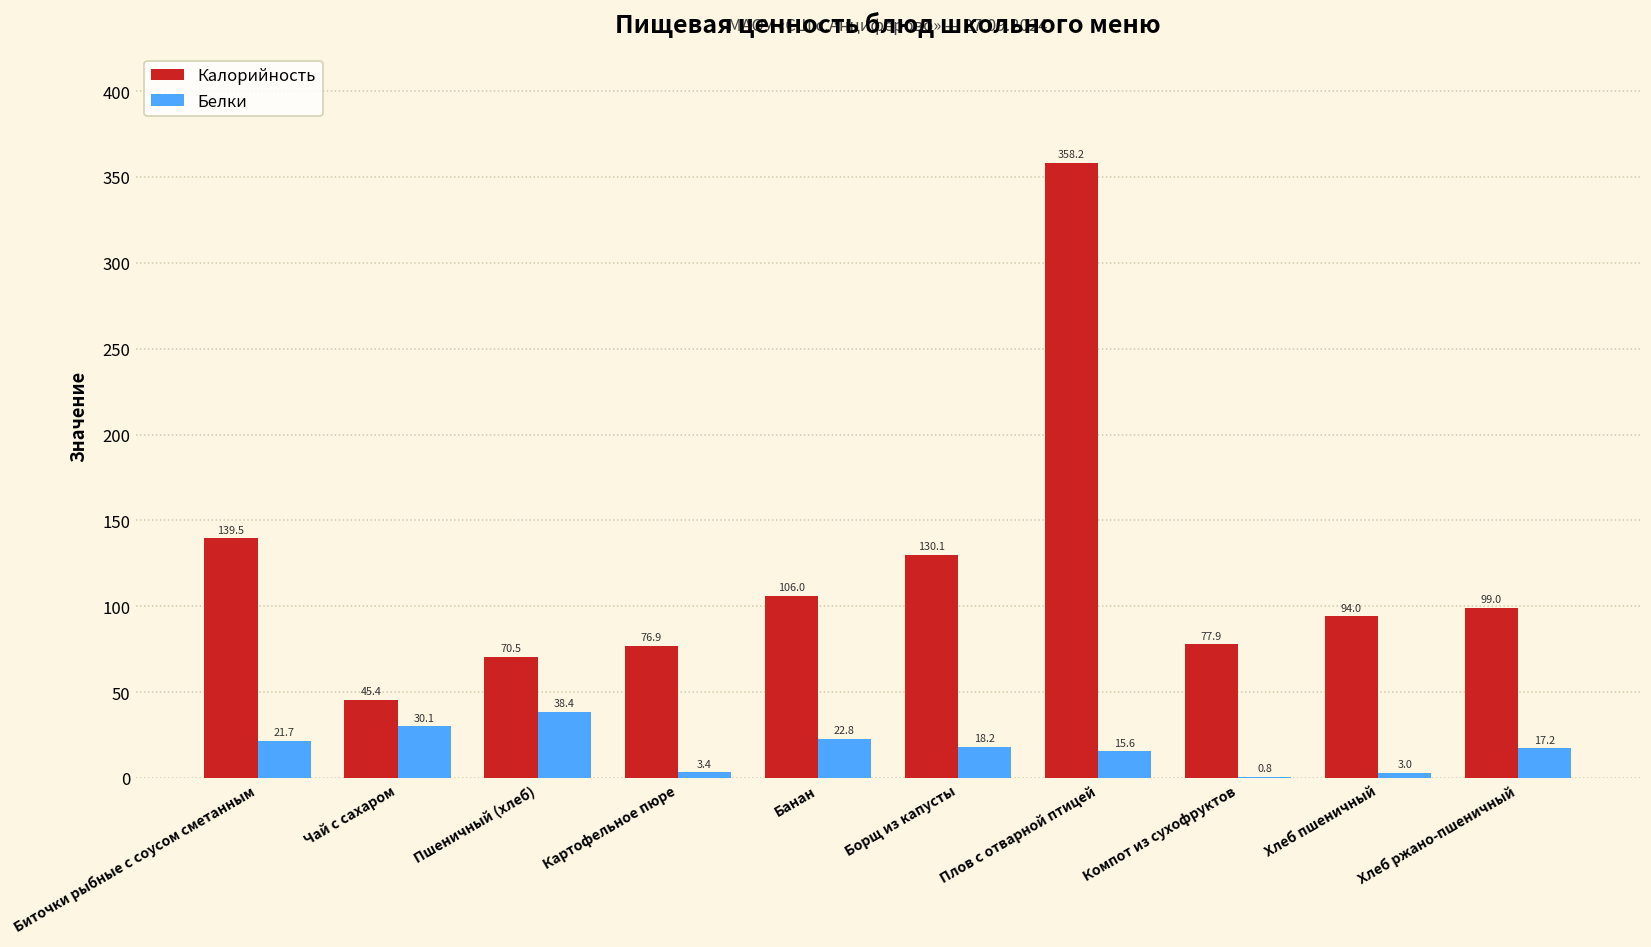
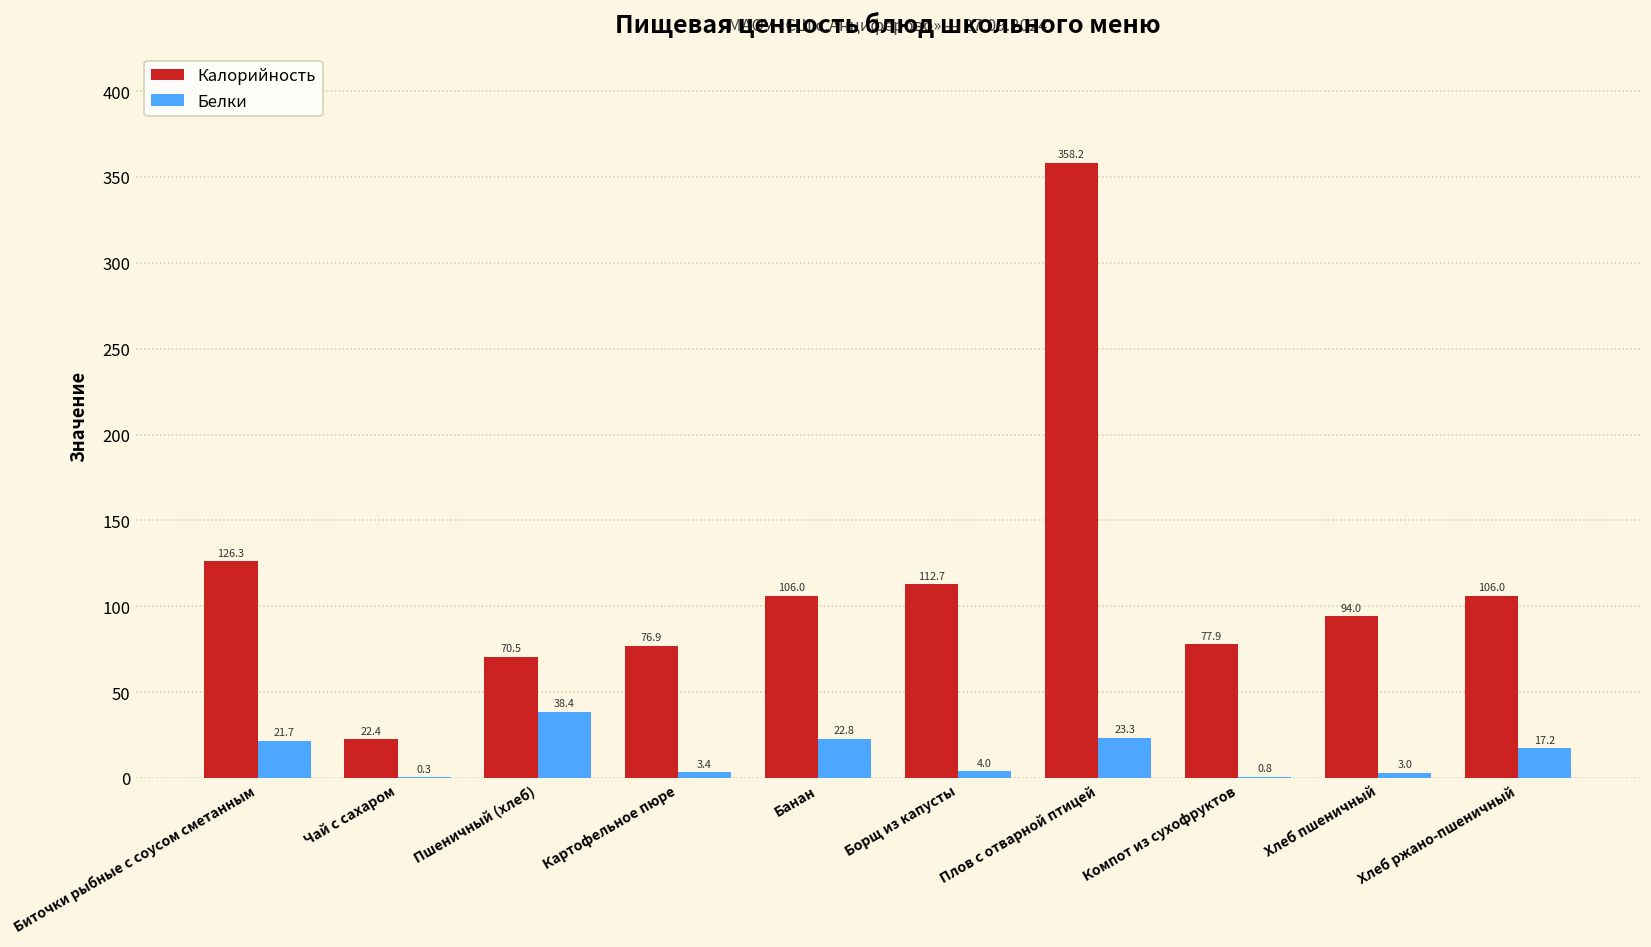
  {
    "Калорийность": {
-     "Биточки рыбные с соусом сметанным": 139.5,
-     "Чай с сахаром": 45.4,
+     "Биточки рыбные с соусом сметанным": 126.3,
+     "Чай с сахаром": 22.4,
      "Пшеничный (хлеб)": 70.5,
      "Картофельное пюре": 76.9,
      "Банан": 106.0,
-     "Борщ из капусты": 130.1,
+     "Борщ из капусты": 112.7,
      "Плов с отварной птицей": 358.2,
      "Компот из сухофруктов": 77.9,
      "Хлеб пшеничный": 94.0,
-     "Хлеб ржано-пшеничный": 99.0
+     "Хлеб ржано-пшеничный": 106.0
    },
    "Белки": {
      "Биточки рыбные с соусом сметанным": 21.7,
-     "Чай с сахаром": 30.1,
+     "Чай с сахаром": 0.3,
      "Пшеничный (хлеб)": 38.4,
      "Картофельное пюре": 3.4,
      "Банан": 22.8,
-     "Борщ из капусты": 18.2,
-     "Плов с отварной птицей": 15.6,
+     "Борщ из капусты": 4.0,
+     "Плов с отварной птицей": 23.3,
      "Компот из сухофруктов": 0.8,
      "Хлеб пшеничный": 3.0,
      "Хлеб ржано-пшеничный": 17.2
    }
  }
